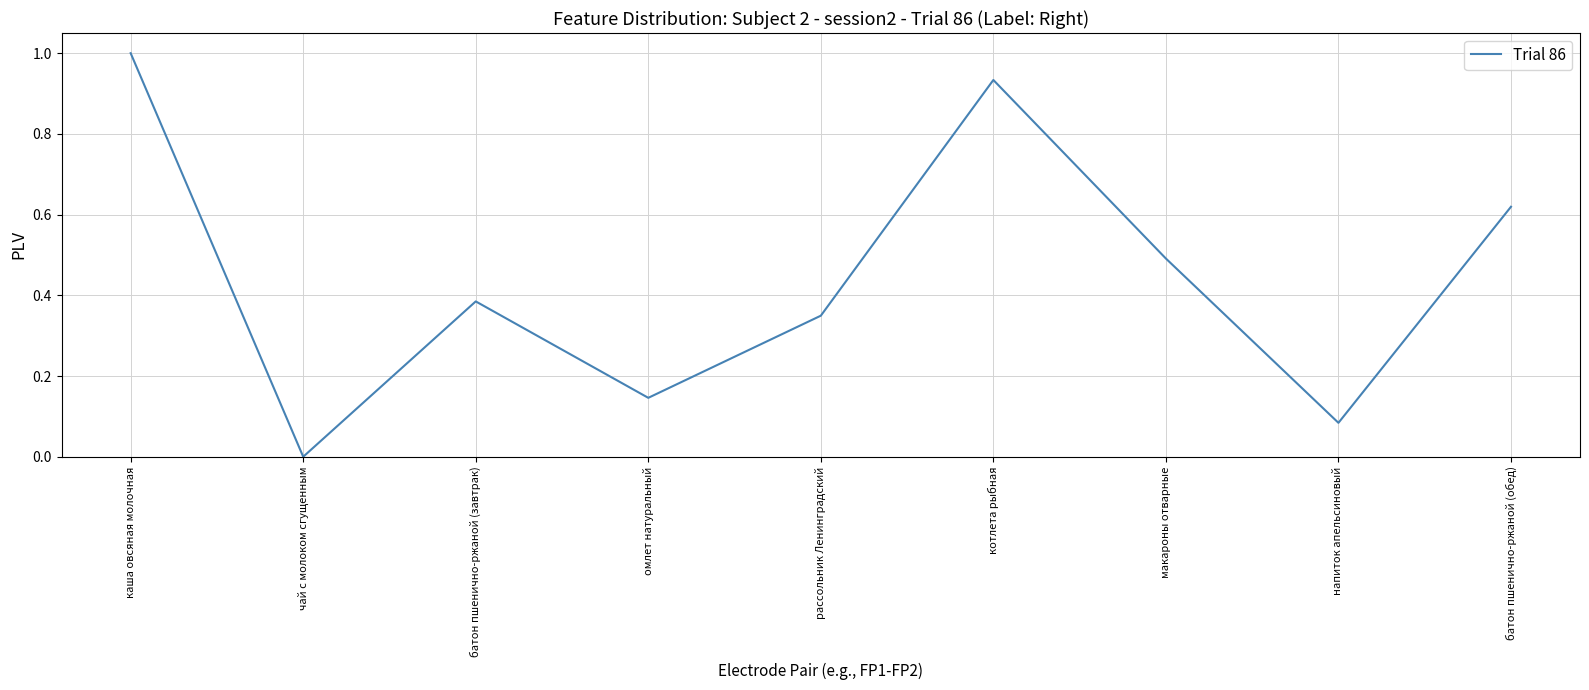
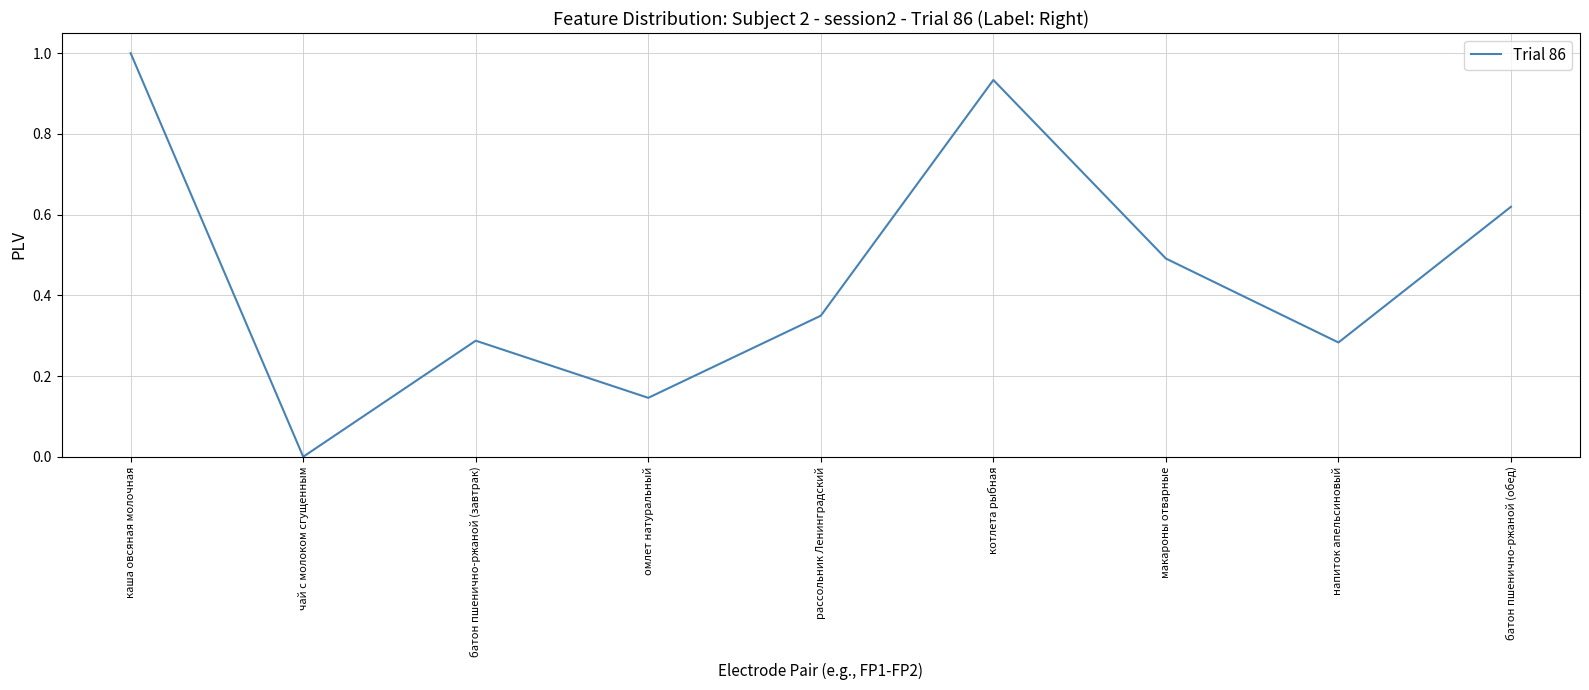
  {
    "каша овсяная молочная": 1.00,
    "чай с молоком сгущенным": 0.00,
-   "батон пшенично-ржаной (завтрак)": 0.38,
+   "батон пшенично-ржаной (завтрак)": 0.29,
    "омлет натуральный": 0.15,
    "рассольник Ленинградский": 0.35,
    "котлета рыбная": 0.93,
    "макароны отварные": 0.49,
-   "напиток апельсиновый": 0.08,
+   "напиток апельсиновый": 0.28,
    "батон пшенично-ржаной (обед)": 0.62
  }
